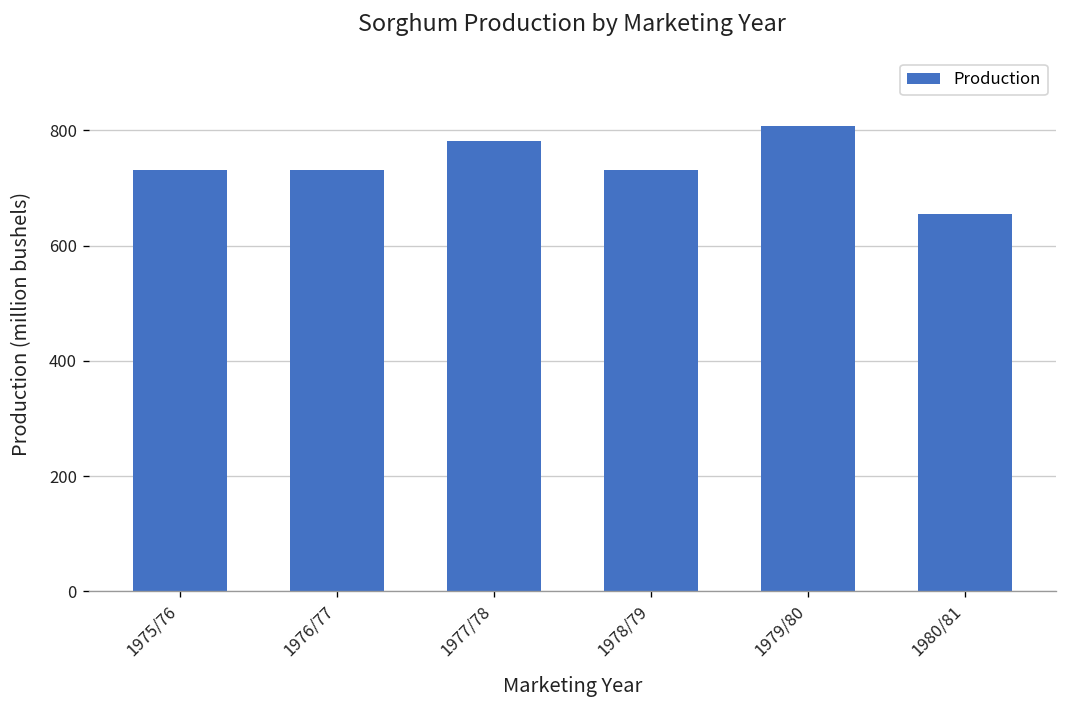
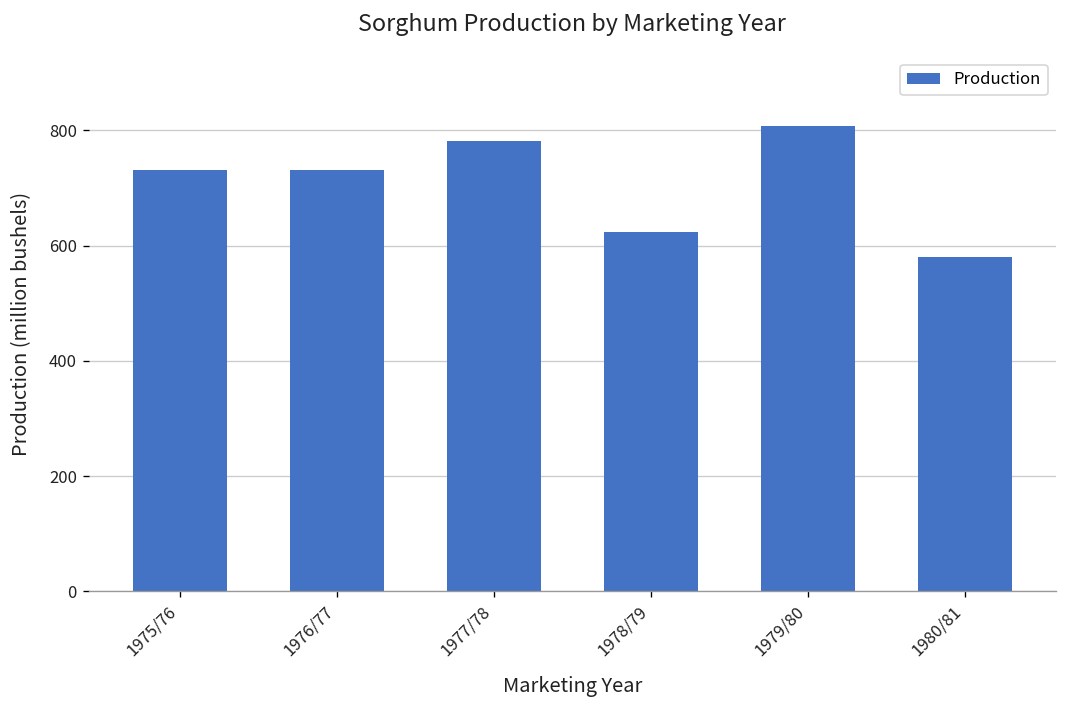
  {
    "1975/76": 730,
    "1976/77": 730,
    "1977/78": 780,
-   "1978/79": 730,
+   "1978/79": 620,
    "1979/80": 810,
-   "1980/81": 660
+   "1980/81": 580
  }
